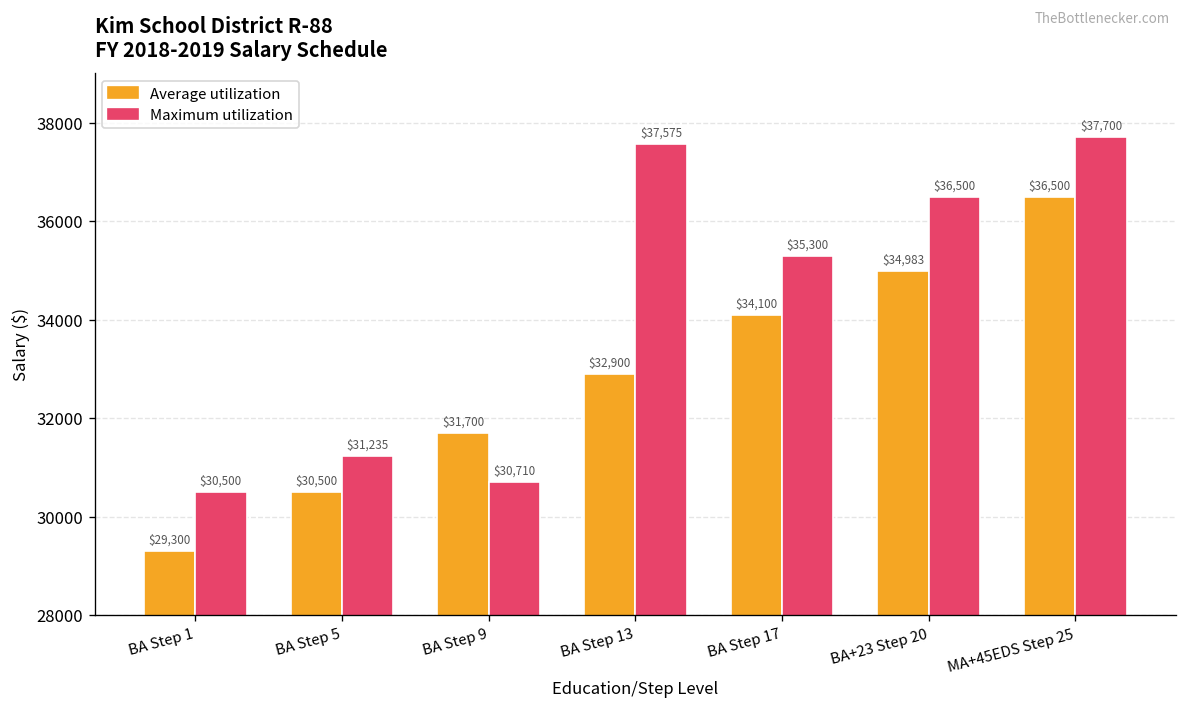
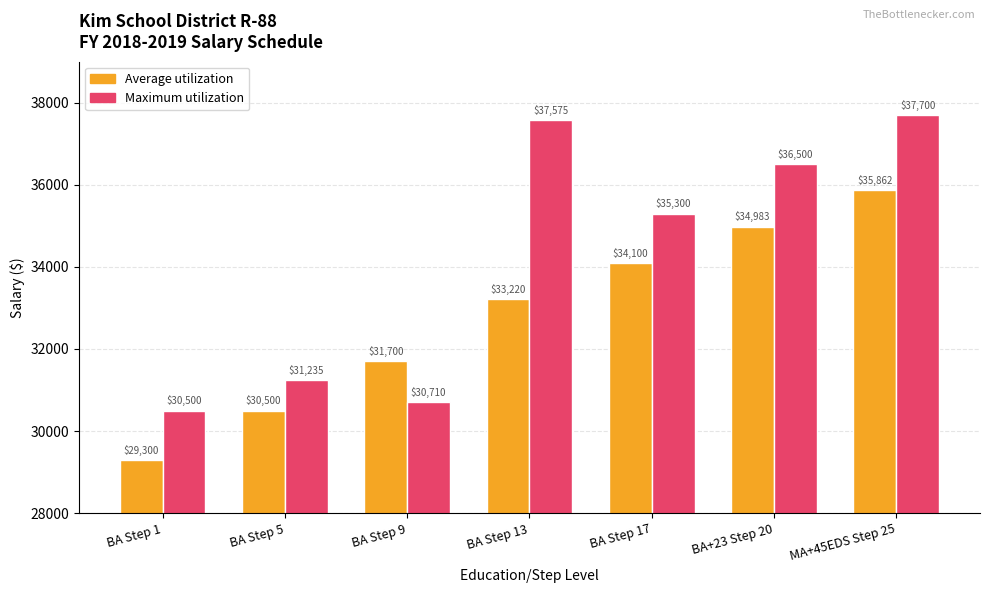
  {
    "Average utilization": {
      "BA Step 1": "$29,300",
      "BA Step 5": "$30,500",
      "BA Step 9": "$31,700",
-     "BA Step 13": "$32,900",
+     "BA Step 13": "$33,220",
      "BA Step 17": "$34,100",
      "BA+23 Step 20": "$34,983",
-     "MA+45EDS Step 25": "$36,500"
+     "MA+45EDS Step 25": "$35,862"
    },
    "Maximum utilization": {
      "BA Step 1": "$30,500",
      "BA Step 5": "$31,235",
      "BA Step 9": "$30,710",
      "BA Step 13": "$37,575",
      "BA Step 17": "$35,300",
      "BA+23 Step 20": "$36,500",
      "MA+45EDS Step 25": "$37,700"
    }
  }
